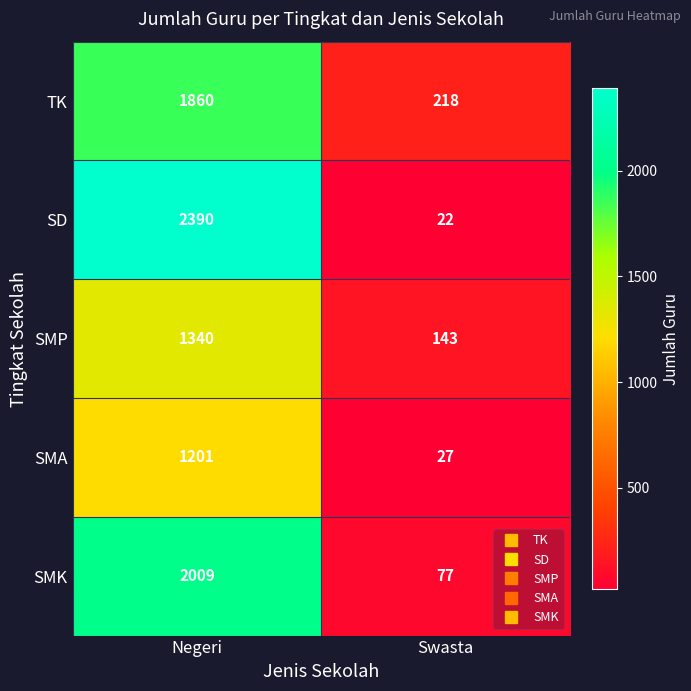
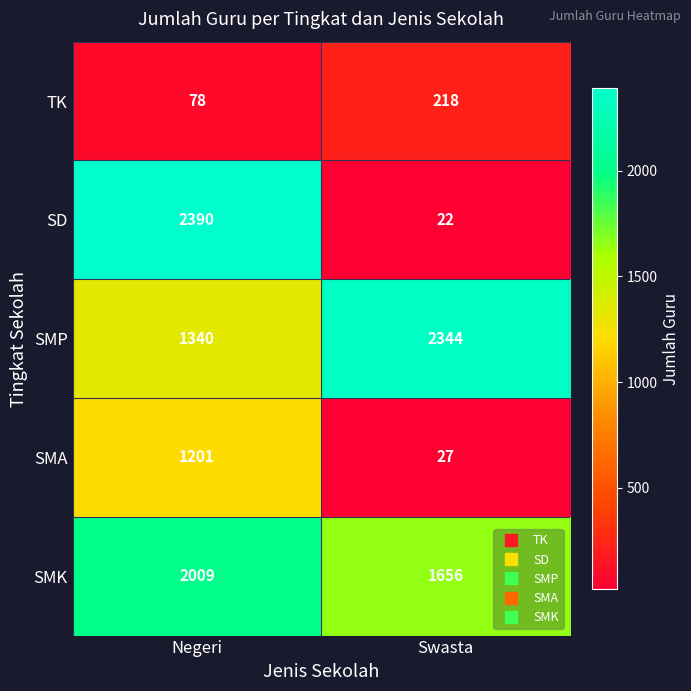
  {
    "TK": {
-     "Negeri": 1860,
+     "Negeri": 78,
      "Swasta": 218
    },
    "SD": {
      "Negeri": 2390,
      "Swasta": 22
    },
    "SMP": {
      "Negeri": 1340,
-     "Swasta": 143
+     "Swasta": 2344
    },
    "SMA": {
      "Negeri": 1201,
      "Swasta": 27
    },
    "SMK": {
      "Negeri": 2009,
-     "Swasta": 77
+     "Swasta": 1656
    }
  }
